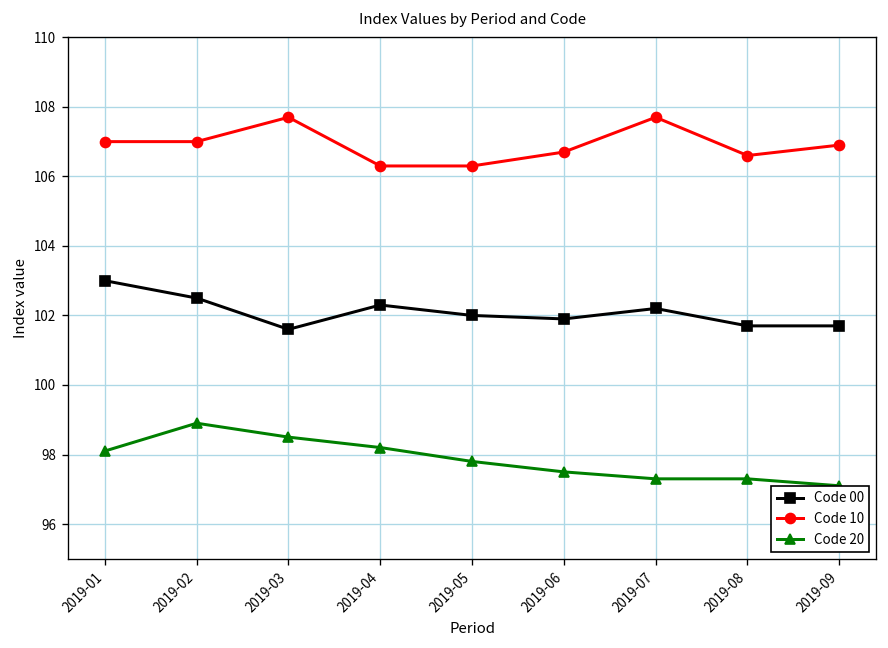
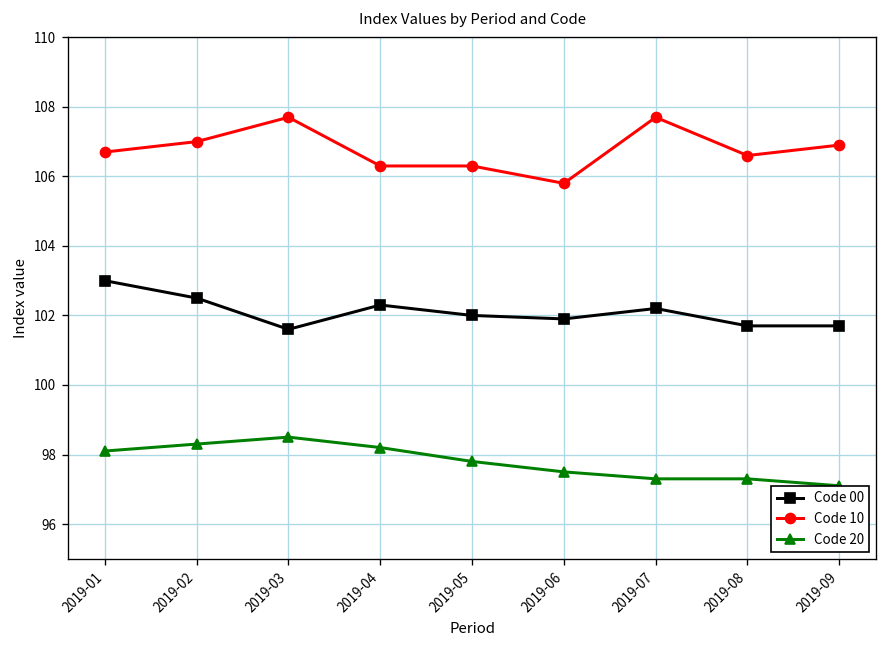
  {
    "Code 00": {
      "2019-01": 103.0,
      "2019-02": 102.5,
      "2019-03": 101.6,
      "2019-04": 102.3,
      "2019-05": 102.0,
      "2019-06": 101.9,
      "2019-07": 102.2,
      "2019-08": 101.7,
      "2019-09": 101.7
    },
    "Code 10": {
-     "2019-01": 107.0,
+     "2019-01": 106.7,
      "2019-02": 107.0,
      "2019-03": 107.7,
      "2019-04": 106.3,
      "2019-05": 106.3,
-     "2019-06": 106.7,
+     "2019-06": 105.8,
      "2019-07": 107.7,
      "2019-08": 106.6,
      "2019-09": 106.9
    },
    "Code 20": {
      "2019-01": 98.1,
-     "2019-02": 98.9,
+     "2019-02": 98.3,
      "2019-03": 98.5,
      "2019-04": 98.2,
      "2019-05": 97.8,
      "2019-06": 97.5,
      "2019-07": 97.3,
      "2019-08": 97.3,
      "2019-09": 97.1
    }
  }
